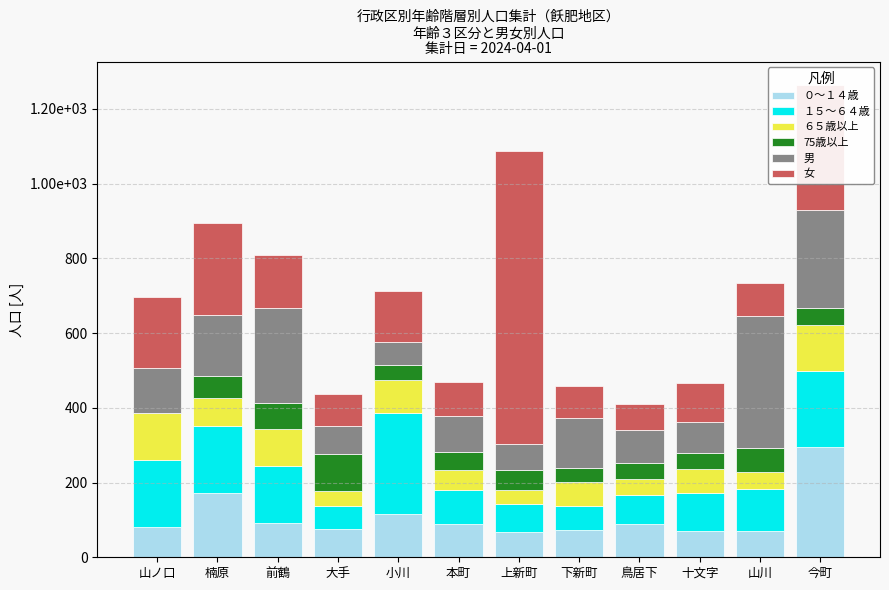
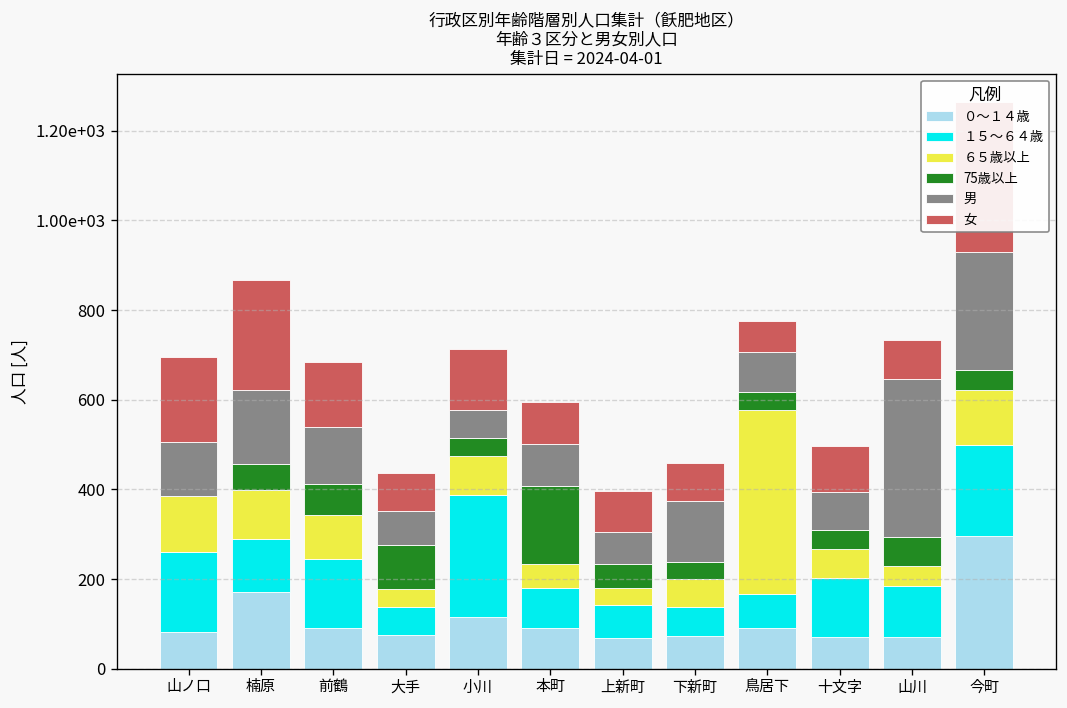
  {
    "０～１４歳": {
      "山ノ口": 80,
      "楠原": 170,
      "前鶴": 90,
      "大手": 80,
      "小川": 120,
      "本町": 90,
      "上新町": 70,
      "下新町": 70,
      "鳥居下": 90,
      "十文字": 70,
      "山川": 70,
      "今町": 300
    },
    "１５～６４歳": {
      "山ノ口": 180,
-     "楠原": 180,
+     "楠原": 120,
      "前鶴": 150,
      "大手": 60,
      "小川": 270,
      "本町": 90,
      "上新町": 70,
      "下新町": 60,
      "鳥居下": 80,
-     "十文字": 100,
+     "十文字": 130,
      "山川": 110,
      "今町": 200
    },
    "６５歳以上": {
      "山ノ口": 130,
-     "楠原": 70,
+     "楠原": 110,
      "前鶴": 100,
      "大手": 40,
      "小川": 90,
      "本町": 60,
      "上新町": 40,
      "下新町": 60,
-     "鳥居下": 40,
+     "鳥居下": 410,
      "十文字": 60,
      "山川": 50,
      "今町": 120
    },
    "75歳以上": {
      "山ノ口": 0,
      "楠原": 60,
      "前鶴": 70,
      "大手": 100,
      "小川": 40,
-     "本町": 50,
+     "本町": 170,
      "上新町": 60,
      "下新町": 40,
      "鳥居下": 40,
      "十文字": 40,
      "山川": 60,
      "今町": 50
    },
    "男": {
      "山ノ口": 120,
      "楠原": 160,
-     "前鶴": 250,
+     "前鶴": 130,
      "大手": 80,
      "小川": 60,
      "本町": 100,
      "上新町": 70,
      "下新町": 140,
      "鳥居下": 90,
      "十文字": 80,
      "山川": 350,
      "今町": 260
    },
    "女": {
      "山ノ口": 190,
      "楠原": 250,
      "前鶴": 140,
      "大手": 90,
      "小川": 140,
      "本町": 90,
-     "上新町": 780,
+     "上新町": 90,
      "下新町": 80,
      "鳥居下": 70,
      "十文字": 100,
      "山川": 90
    }
  }
